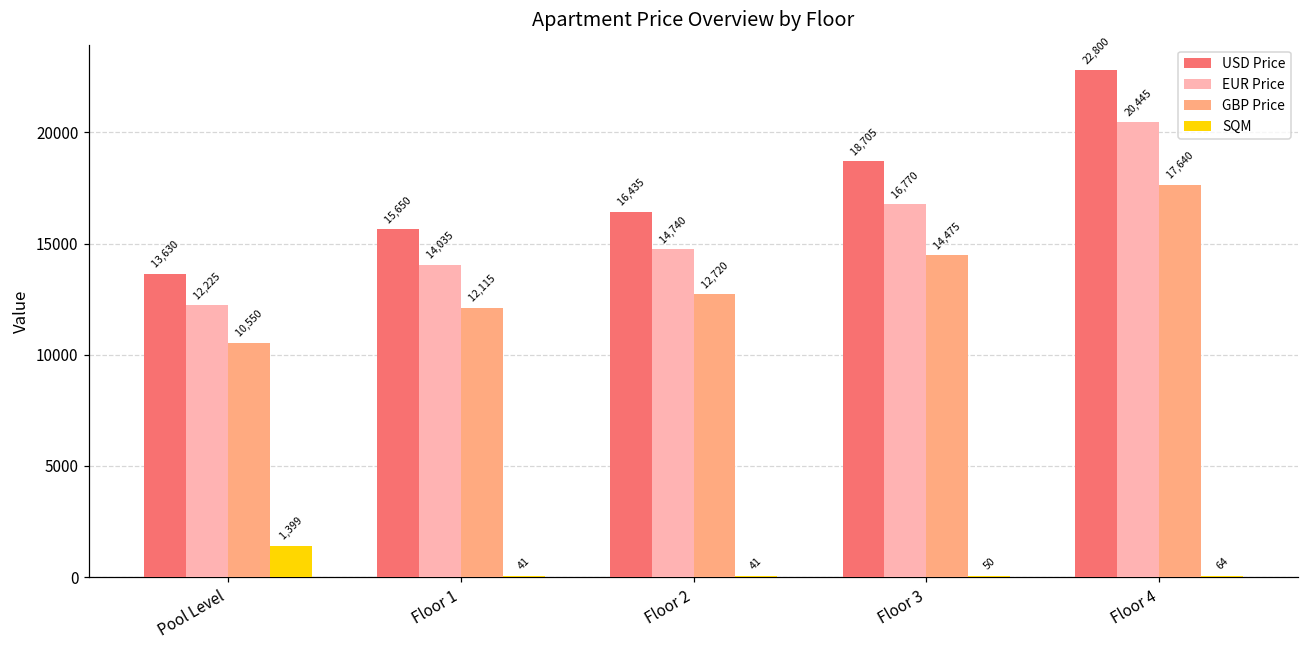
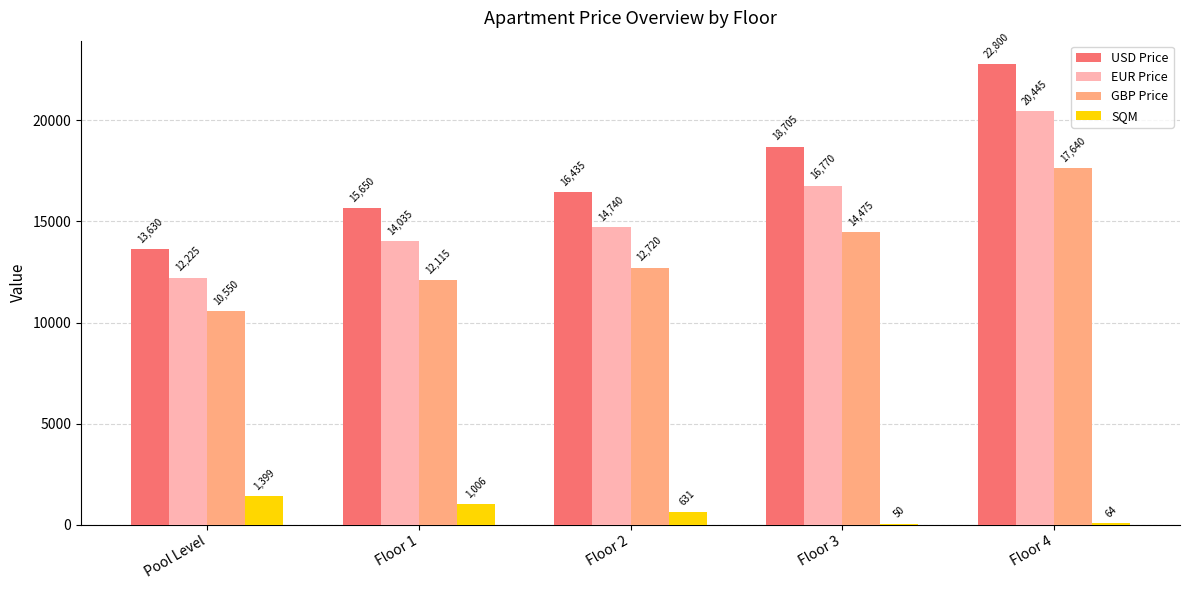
  {
    "SQM": {
      "Pool Level": "1,399",
-     "Floor 1": "41",
-     "Floor 2": "41",
+     "Floor 1": "1,006",
+     "Floor 2": "631",
      "Floor 3": "50",
      "Floor 4": "64"
    }
  }
